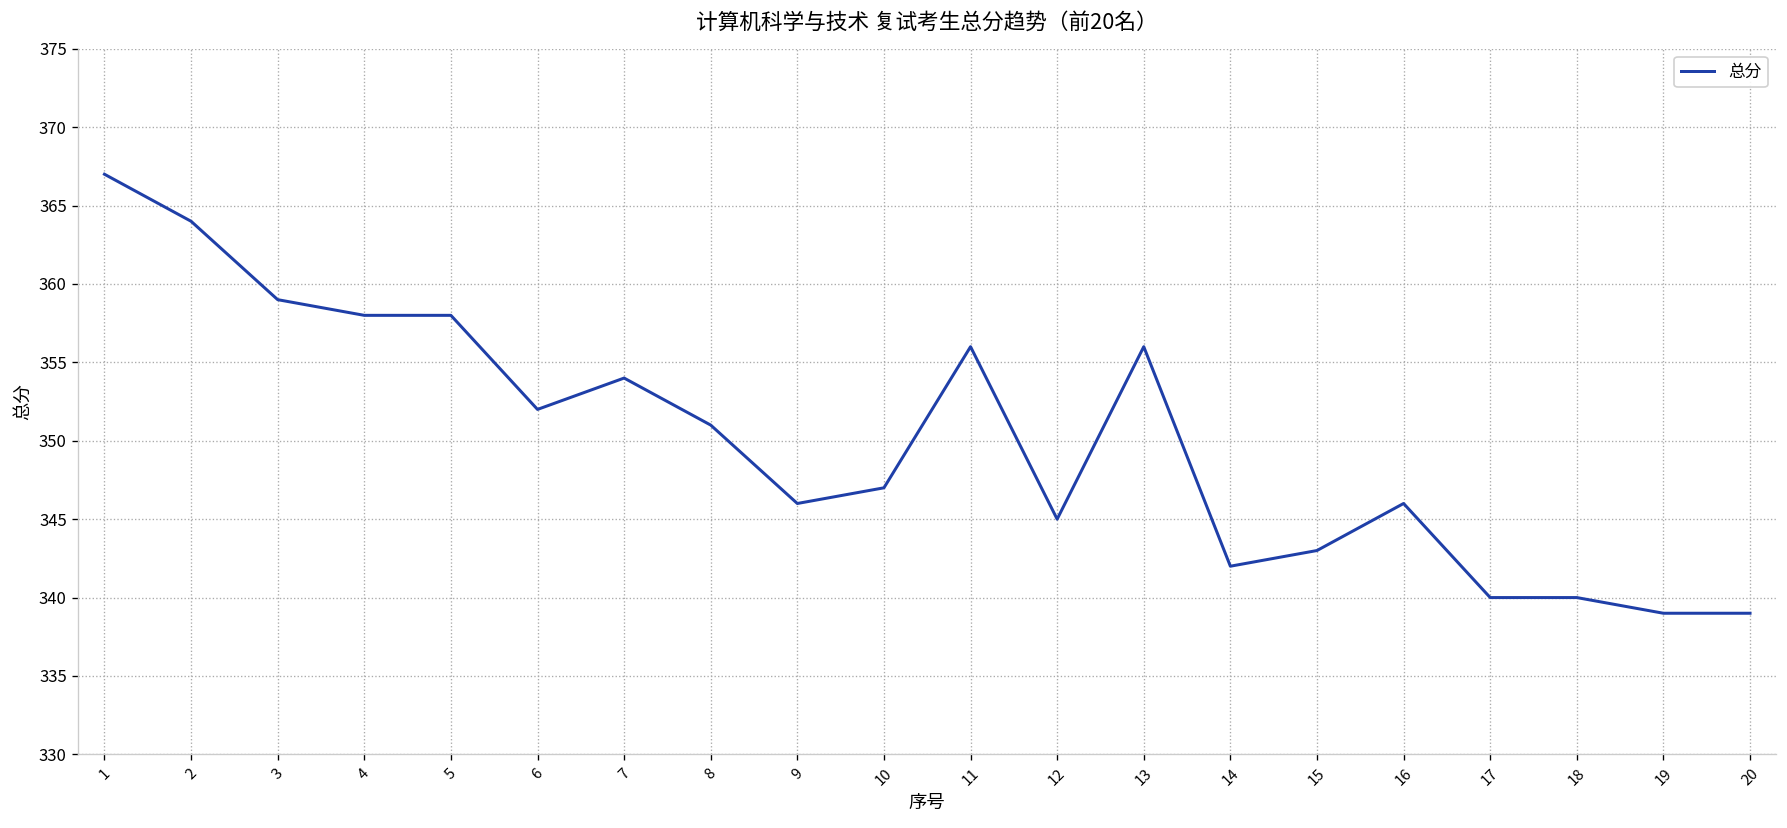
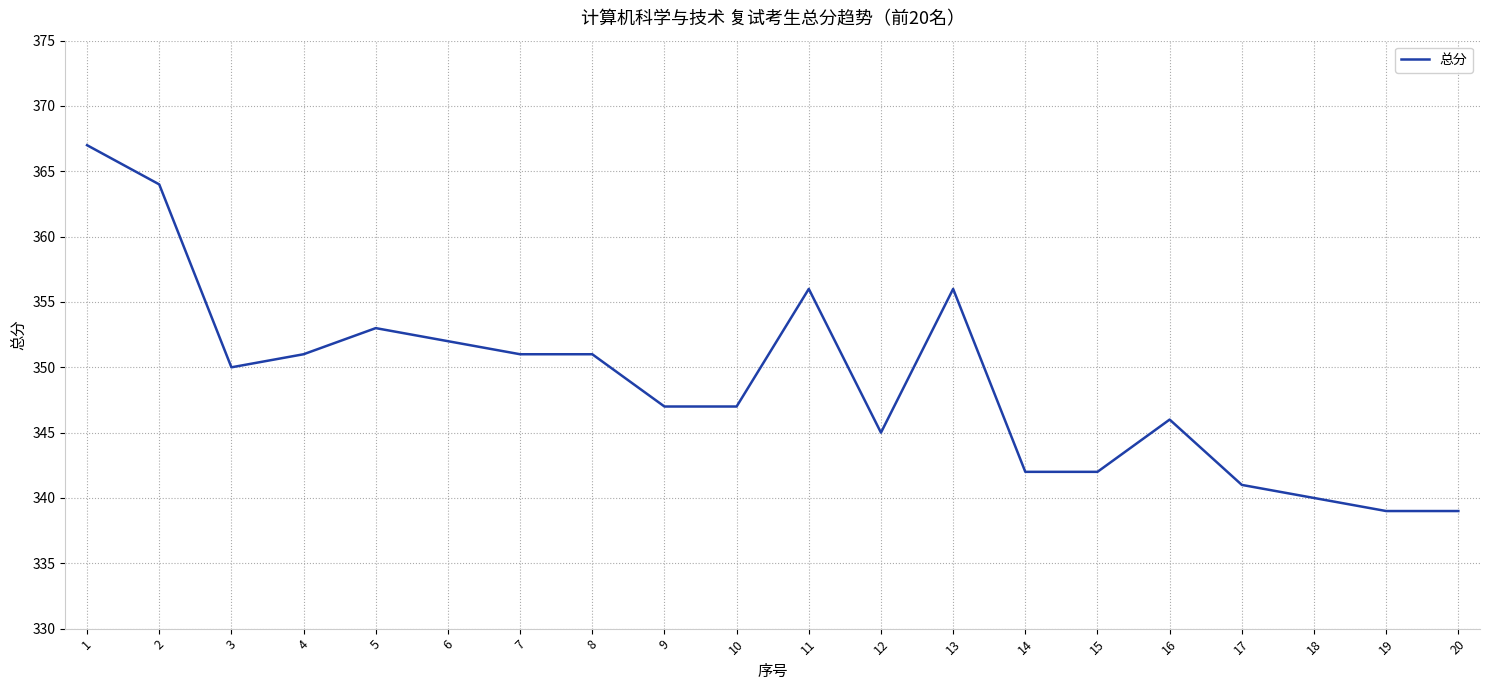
  {
    "1": 367,
    "2": 364,
-   "3": 359,
-   "4": 358,
-   "5": 358,
+   "3": 350,
+   "4": 351,
+   "5": 353,
    "6": 352,
-   "7": 354,
+   "7": 351,
    "8": 351,
-   "9": 346,
+   "9": 347,
    "10": 347,
    "11": 356,
    "12": 345,
    "13": 356,
    "14": 342,
-   "15": 343,
+   "15": 342,
    "16": 346,
-   "17": 340,
+   "17": 341,
    "18": 340,
    "19": 339,
    "20": 339
  }
